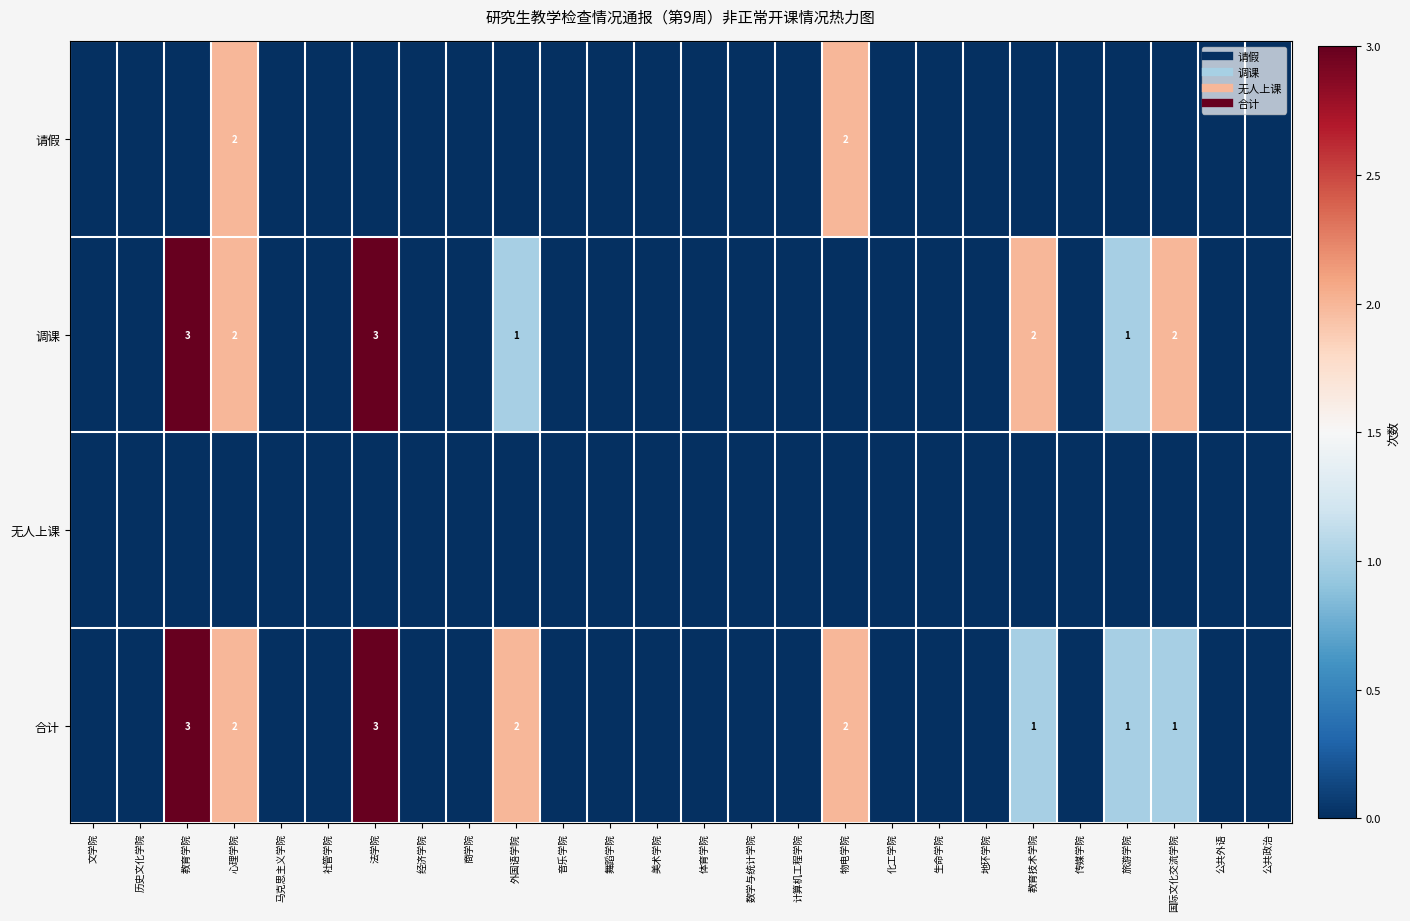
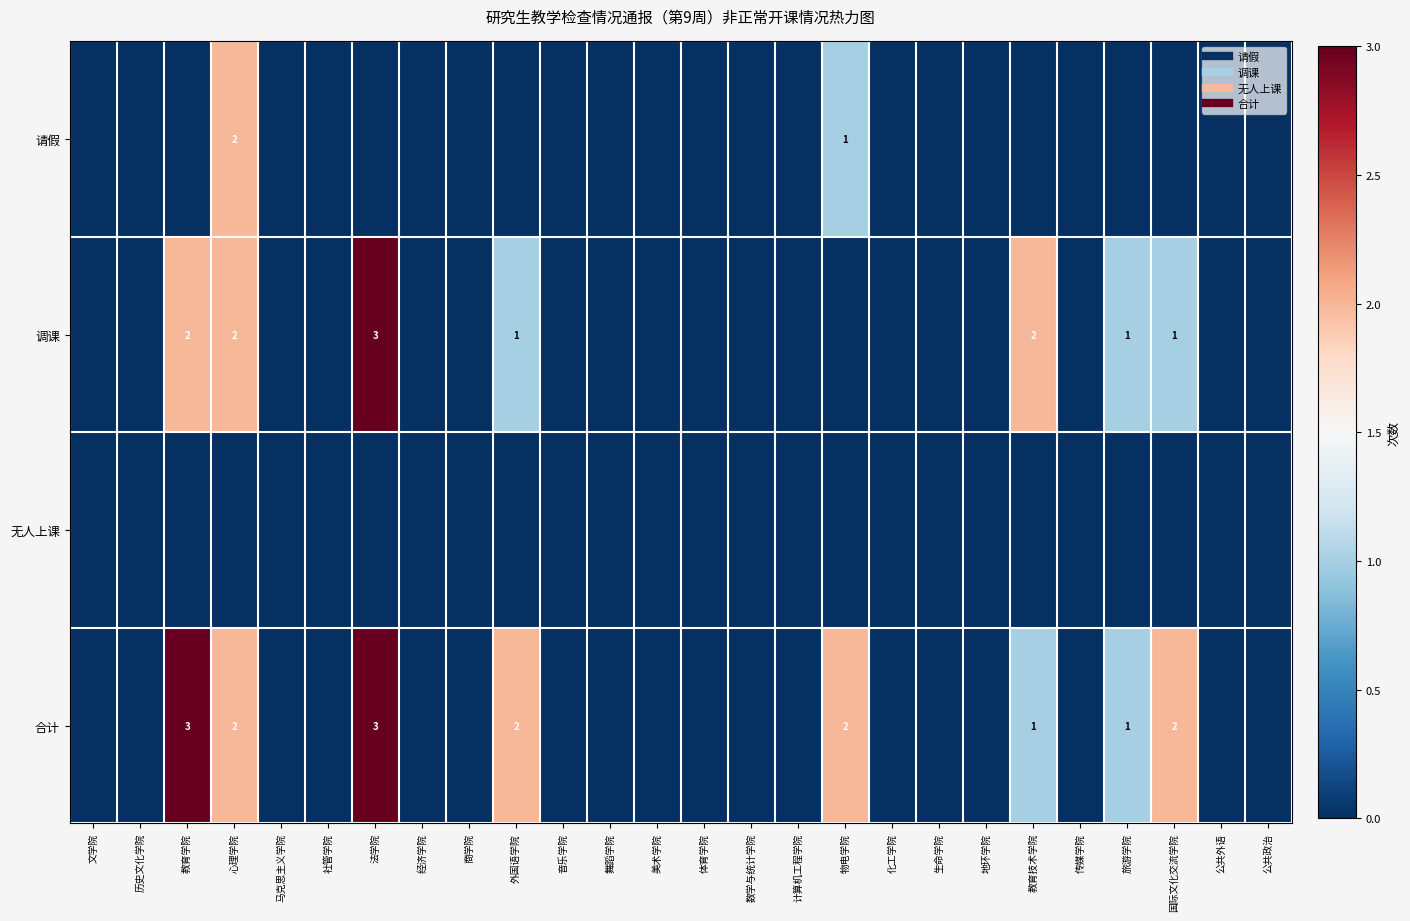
  {
    "请假": {
      "心理学院": 2,
-     "物电学院": 2
+     "物电学院": 1
    },
    "调课": {
-     "教育学院": 3,
+     "教育学院": 2,
      "心理学院": 2,
      "法学院": 3,
      "外国语学院": 1,
      "教育技术学院": 2,
      "旅游学院": 1,
-     "国际文化交流学院": 2
+     "国际文化交流学院": 1
    },
    "合计": {
      "教育学院": 3,
      "心理学院": 2,
      "法学院": 3,
      "外国语学院": 2,
      "物电学院": 2,
      "教育技术学院": 1,
      "旅游学院": 1,
-     "国际文化交流学院": 1
+     "国际文化交流学院": 2
    }
  }
